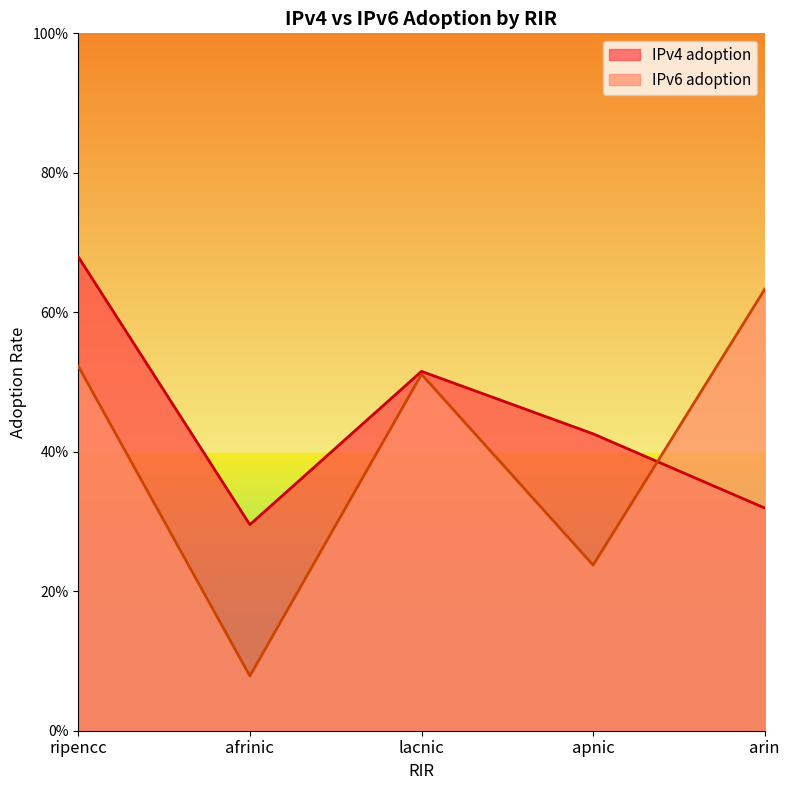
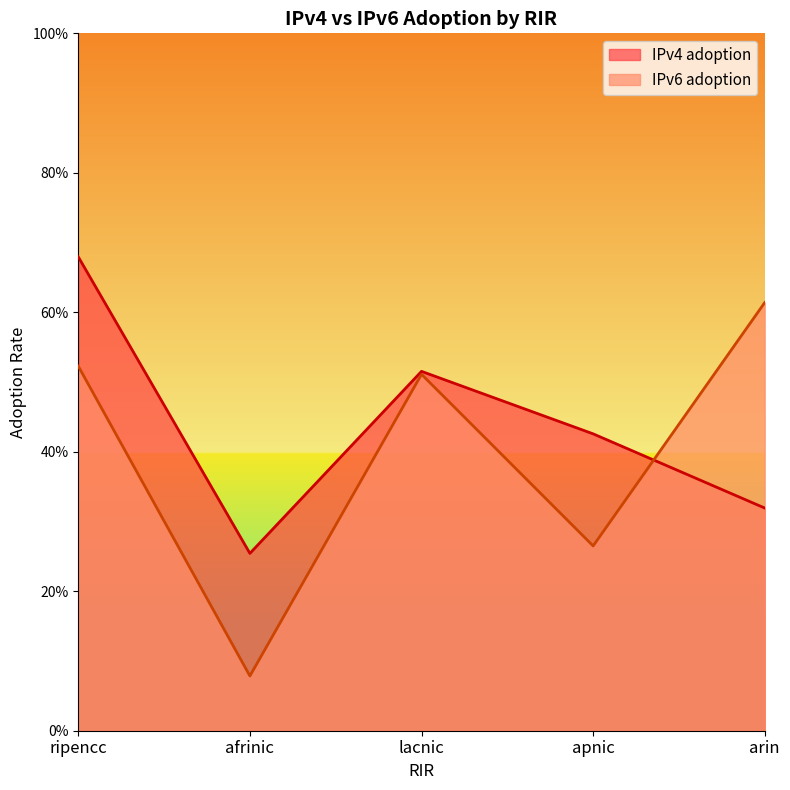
  {
    "IPv4 adoption": {
      "ripencc": "68%",
-     "afrinic": "30%",
+     "afrinic": "25%",
      "lacnic": "52%",
      "apnic": "43%",
      "arin": "32%"
    },
    "IPv6 adoption": {
      "ripencc": "52%",
      "afrinic": "8%",
      "lacnic": "51%",
-     "apnic": "24%",
-     "arin": "63%"
+     "apnic": "27%",
+     "arin": "61%"
    }
  }
